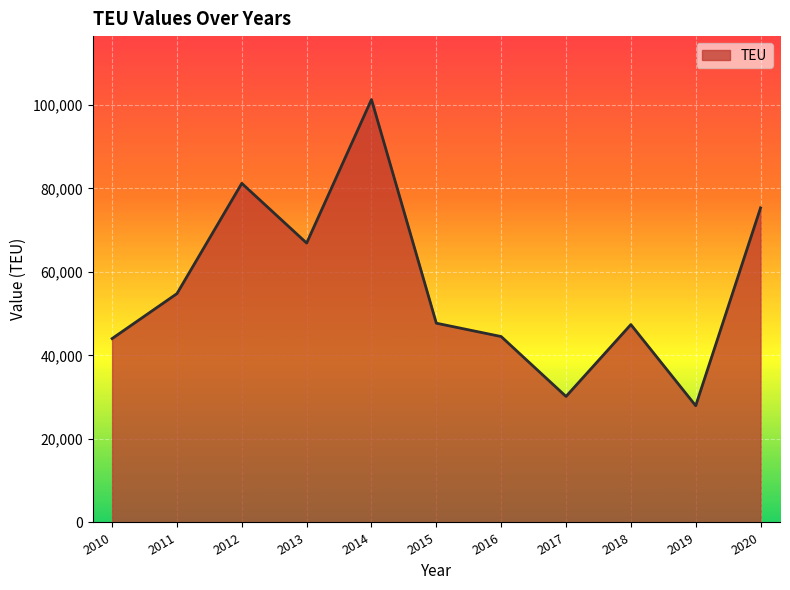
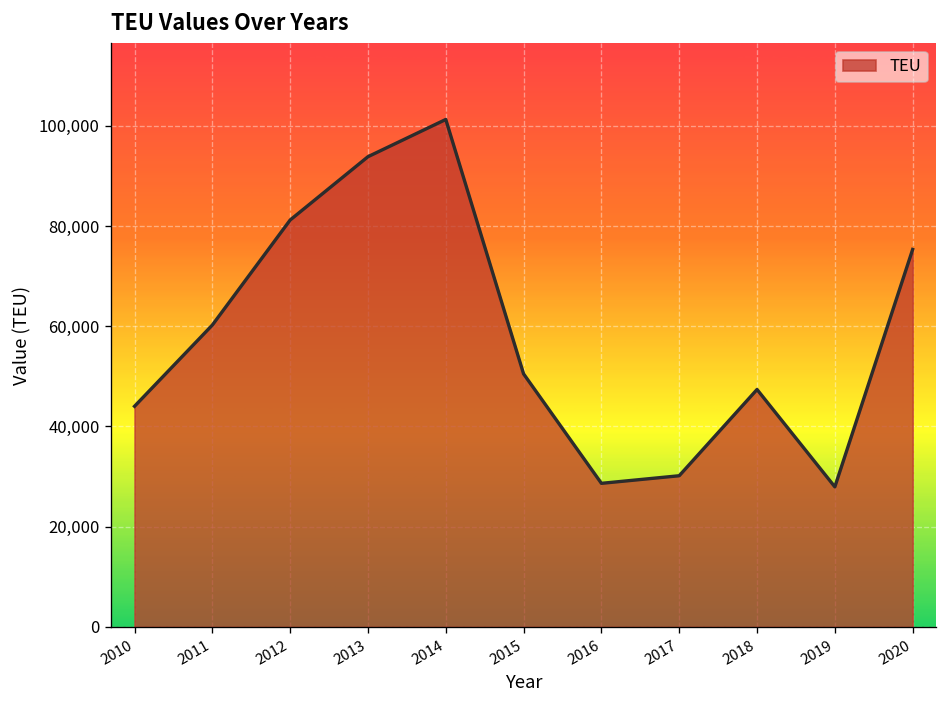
  {
    "2010": "44,000",
-   "2011": "55,000",
+   "2011": "60,000",
    "2012": "81,000",
-   "2013": "67,000",
+   "2013": "94,000",
    "2014": "101,000",
-   "2015": "48,000",
-   "2016": "45,000",
+   "2015": "50,000",
+   "2016": "29,000",
    "2017": "30,000",
    "2018": "47,000",
    "2019": "28,000",
    "2020": "75,000"
  }
